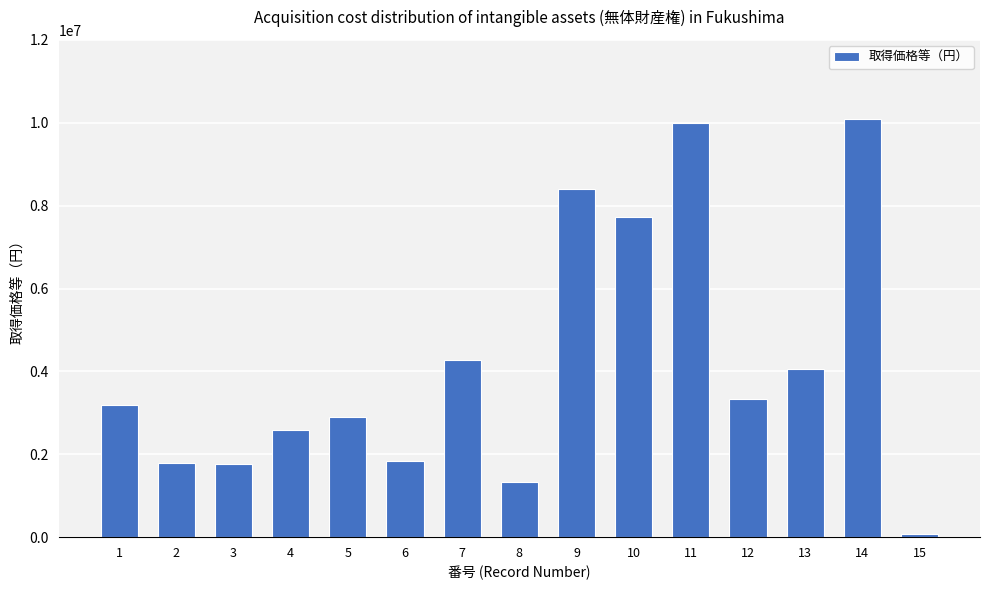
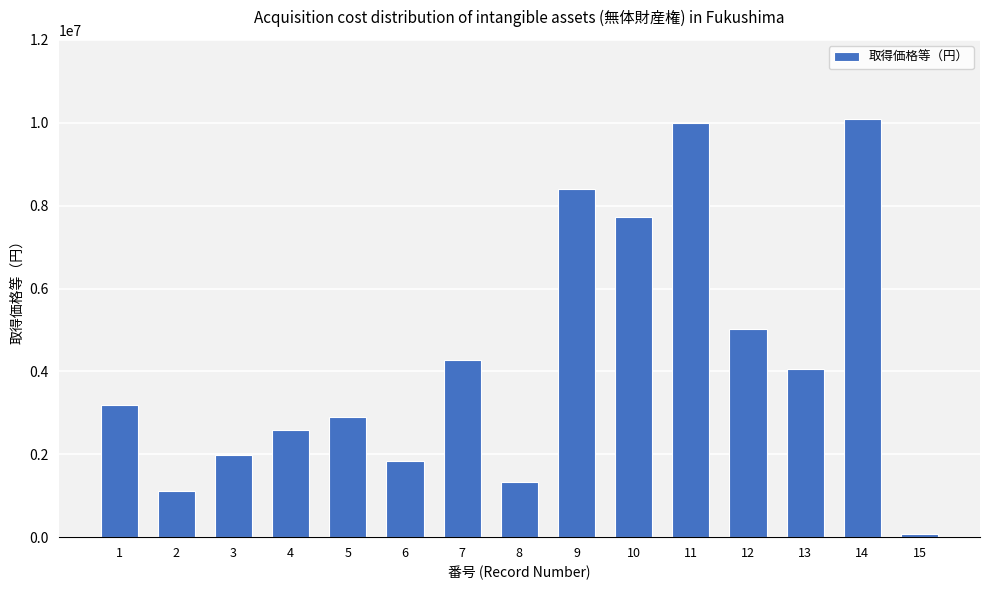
  {
    "1": 3200000,
-   "2": 1800000,
-   "3": 1800000,
+   "2": 1100000,
+   "3": 2000000,
    "4": 2600000,
    "5": 2900000,
    "6": 1800000,
    "7": 4300000,
    "8": 1300000,
    "9": 8400000,
    "10": 7700000,
    "11": 10000000,
-   "12": 3300000,
+   "12": 5000000,
    "13": 4100000,
    "14": 10100000,
    "15": 100000
  }
